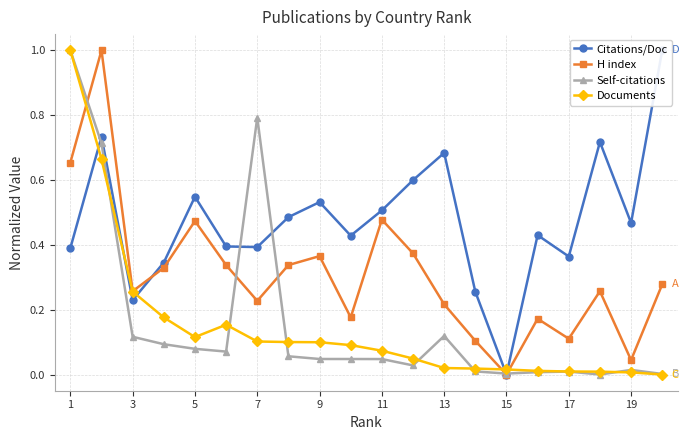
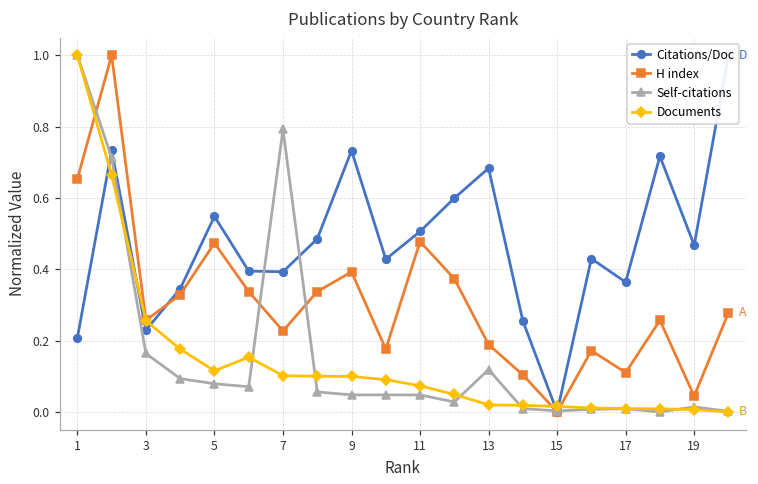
  {
    "Citations/Doc": {
-     "1": 0.39,
+     "1": 0.21,
      "3": 0.23,
      "5": 0.55,
      "7": 0.39,
-     "9": 0.53,
+     "9": 0.73,
      "11": 0.51,
      "13": 0.68,
      "17": 0.36,
      "19": 0.47
    },
    "H index": {
      "1": 0.65,
      "5": 0.47,
      "7": 0.23,
-     "9": 0.37,
+     "9": 0.39,
      "11": 0.48,
-     "13": 0.22,
+     "13": 0.19,
      "17": 0.11,
      "19": 0.04
    },
    "Self-citations": {
-     "3": 0.12,
+     "3": 0.16,
      "5": 0.08,
      "7": 0.79,
      "9": 0.05,
      "11": 0.05,
      "13": 0.12
    },
    "Documents": {
      "5": 0.12,
      "7": 0.10,
      "9": 0.10,
      "11": 0.07,
      "13": 0.02,
      "15": 0.02
    }
  }
